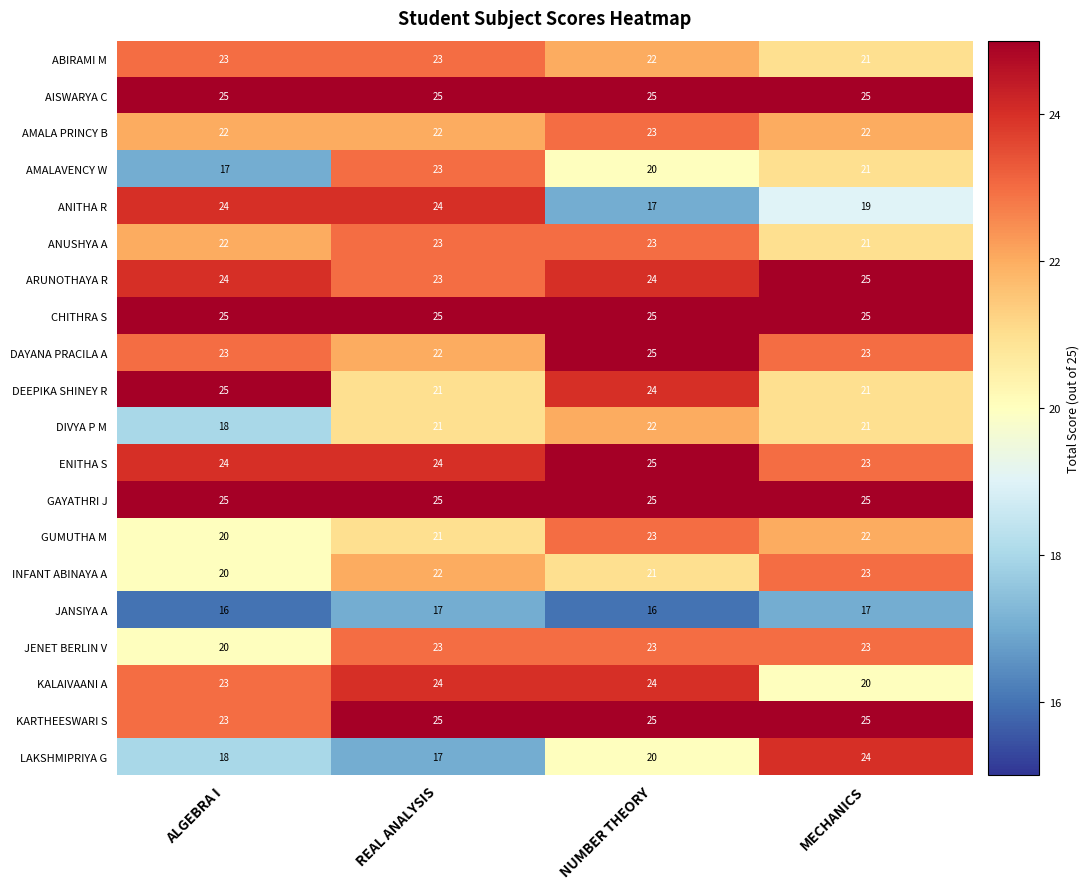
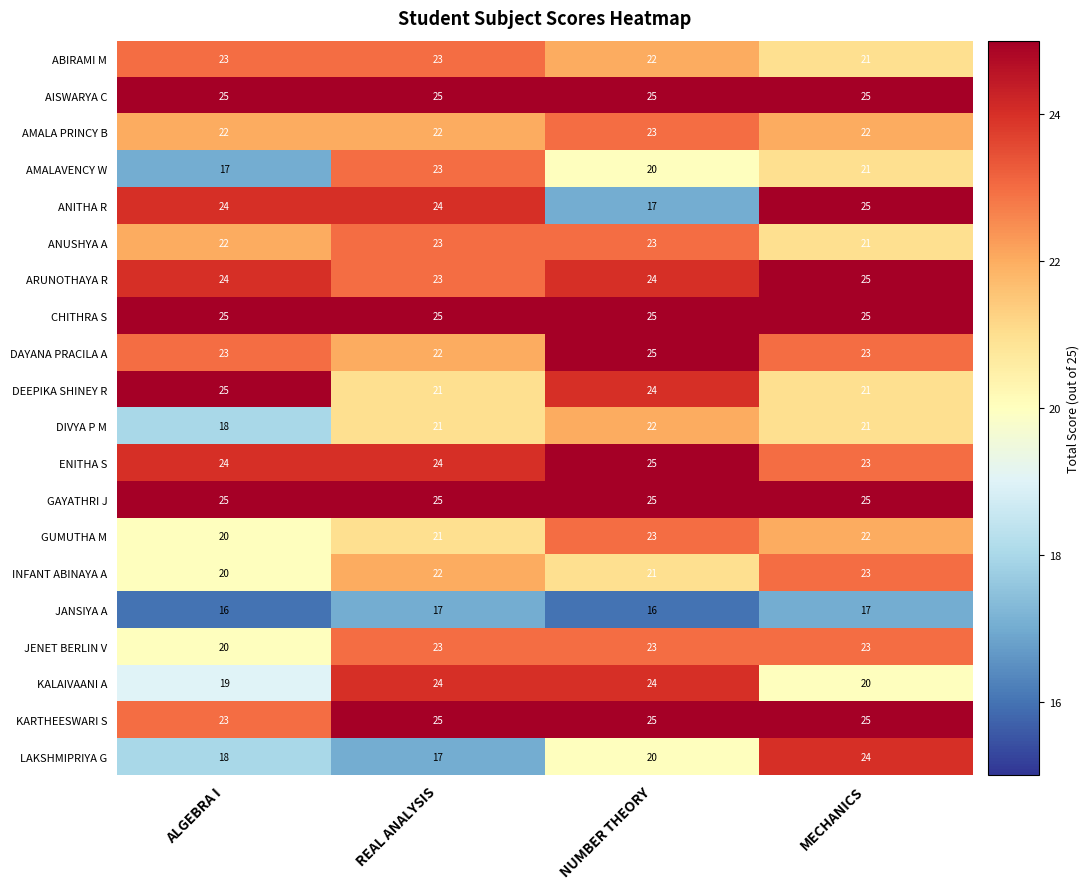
  {
    "ABIRAMI M": {
      "ALGEBRA I": 23,
      "REAL ANALYSIS": 23,
      "NUMBER THEORY": 22,
      "MECHANICS": 21
    },
    "AISWARYA C": {
      "ALGEBRA I": 25,
      "REAL ANALYSIS": 25,
      "NUMBER THEORY": 25,
      "MECHANICS": 25
    },
    "AMALA PRINCY B": {
      "ALGEBRA I": 22,
      "REAL ANALYSIS": 22,
      "NUMBER THEORY": 23,
      "MECHANICS": 22
    },
    "AMALAVENCY W": {
      "ALGEBRA I": 17,
      "REAL ANALYSIS": 23,
      "NUMBER THEORY": 20,
      "MECHANICS": 21
    },
    "ANITHA R": {
      "ALGEBRA I": 24,
      "REAL ANALYSIS": 24,
      "NUMBER THEORY": 17,
-     "MECHANICS": 19
+     "MECHANICS": 25
    },
    "ANUSHYA A": {
      "ALGEBRA I": 22,
      "REAL ANALYSIS": 23,
      "NUMBER THEORY": 23,
      "MECHANICS": 21
    },
    "ARUNOTHAYA R": {
      "ALGEBRA I": 24,
      "REAL ANALYSIS": 23,
      "NUMBER THEORY": 24,
      "MECHANICS": 25
    },
    "CHITHRA S": {
      "ALGEBRA I": 25,
      "REAL ANALYSIS": 25,
      "NUMBER THEORY": 25,
      "MECHANICS": 25
    },
    "DAYANA PRACILA A": {
      "ALGEBRA I": 23,
      "REAL ANALYSIS": 22,
      "NUMBER THEORY": 25,
      "MECHANICS": 23
    },
    "DEEPIKA SHINEY R": {
      "ALGEBRA I": 25,
      "REAL ANALYSIS": 21,
      "NUMBER THEORY": 24,
      "MECHANICS": 21
    },
    "DIVYA P M": {
      "ALGEBRA I": 18,
      "REAL ANALYSIS": 21,
      "NUMBER THEORY": 22,
      "MECHANICS": 21
    },
    "ENITHA S": {
      "ALGEBRA I": 24,
      "REAL ANALYSIS": 24,
      "NUMBER THEORY": 25,
      "MECHANICS": 23
    },
    "GAYATHRI J": {
      "ALGEBRA I": 25,
      "REAL ANALYSIS": 25,
      "NUMBER THEORY": 25,
      "MECHANICS": 25
    },
    "GUMUTHA M": {
      "ALGEBRA I": 20,
      "REAL ANALYSIS": 21,
      "NUMBER THEORY": 23,
      "MECHANICS": 22
    },
    "INFANT ABINAYA A": {
      "ALGEBRA I": 20,
      "REAL ANALYSIS": 22,
      "NUMBER THEORY": 21,
      "MECHANICS": 23
    },
    "JANSIYA A": {
      "ALGEBRA I": 16,
      "REAL ANALYSIS": 17,
      "NUMBER THEORY": 16,
      "MECHANICS": 17
    },
    "JENET BERLIN V": {
      "ALGEBRA I": 20,
      "REAL ANALYSIS": 23,
      "NUMBER THEORY": 23,
      "MECHANICS": 23
    },
    "KALAIVAANI A": {
-     "ALGEBRA I": 23,
+     "ALGEBRA I": 19,
      "REAL ANALYSIS": 24,
      "NUMBER THEORY": 24,
      "MECHANICS": 20
    },
    "KARTHEESWARI S": {
      "ALGEBRA I": 23,
      "REAL ANALYSIS": 25,
      "NUMBER THEORY": 25,
      "MECHANICS": 25
    },
    "LAKSHMIPRIYA G": {
      "ALGEBRA I": 18,
      "REAL ANALYSIS": 17,
      "NUMBER THEORY": 20,
      "MECHANICS": 24
    }
  }
